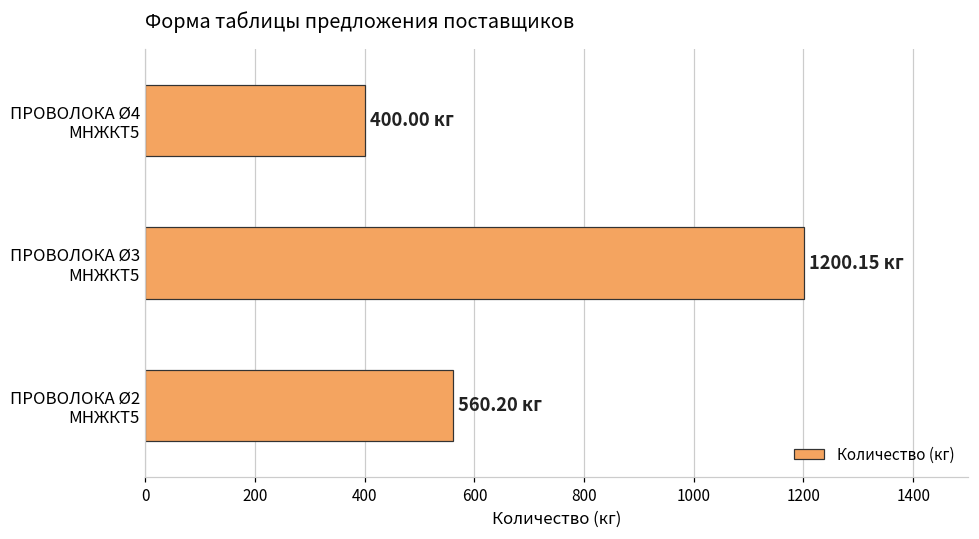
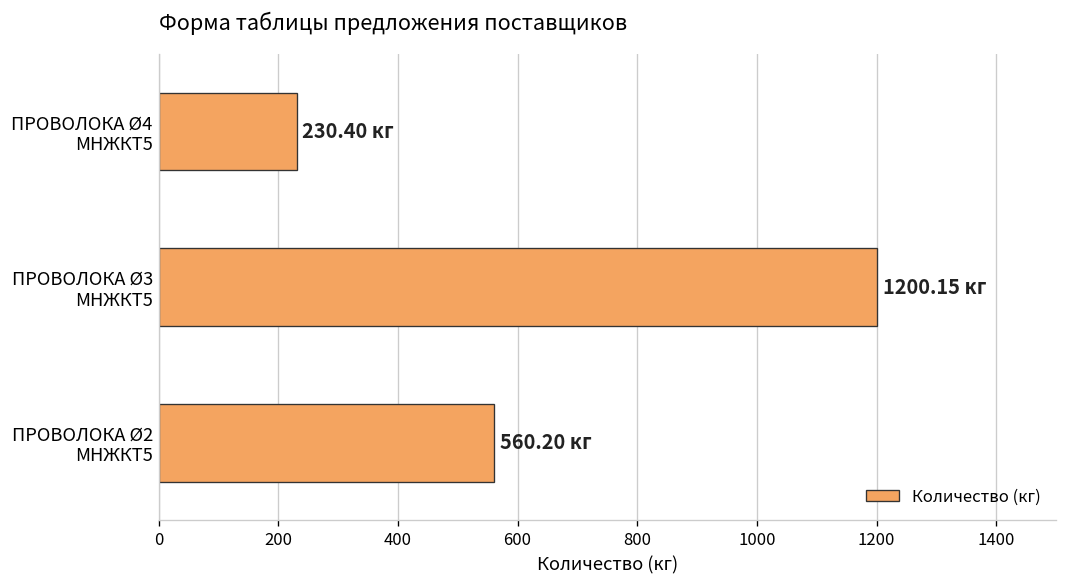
  {
-   "ПРОВОЛОКА Ø4 МНЖКТ5": 400.00,
+   "ПРОВОЛОКА Ø4 МНЖКТ5": 230.40,
    "ПРОВОЛОКА Ø3 МНЖКТ5": 1200.15,
    "ПРОВОЛОКА Ø2 МНЖКТ5": 560.20
  }
